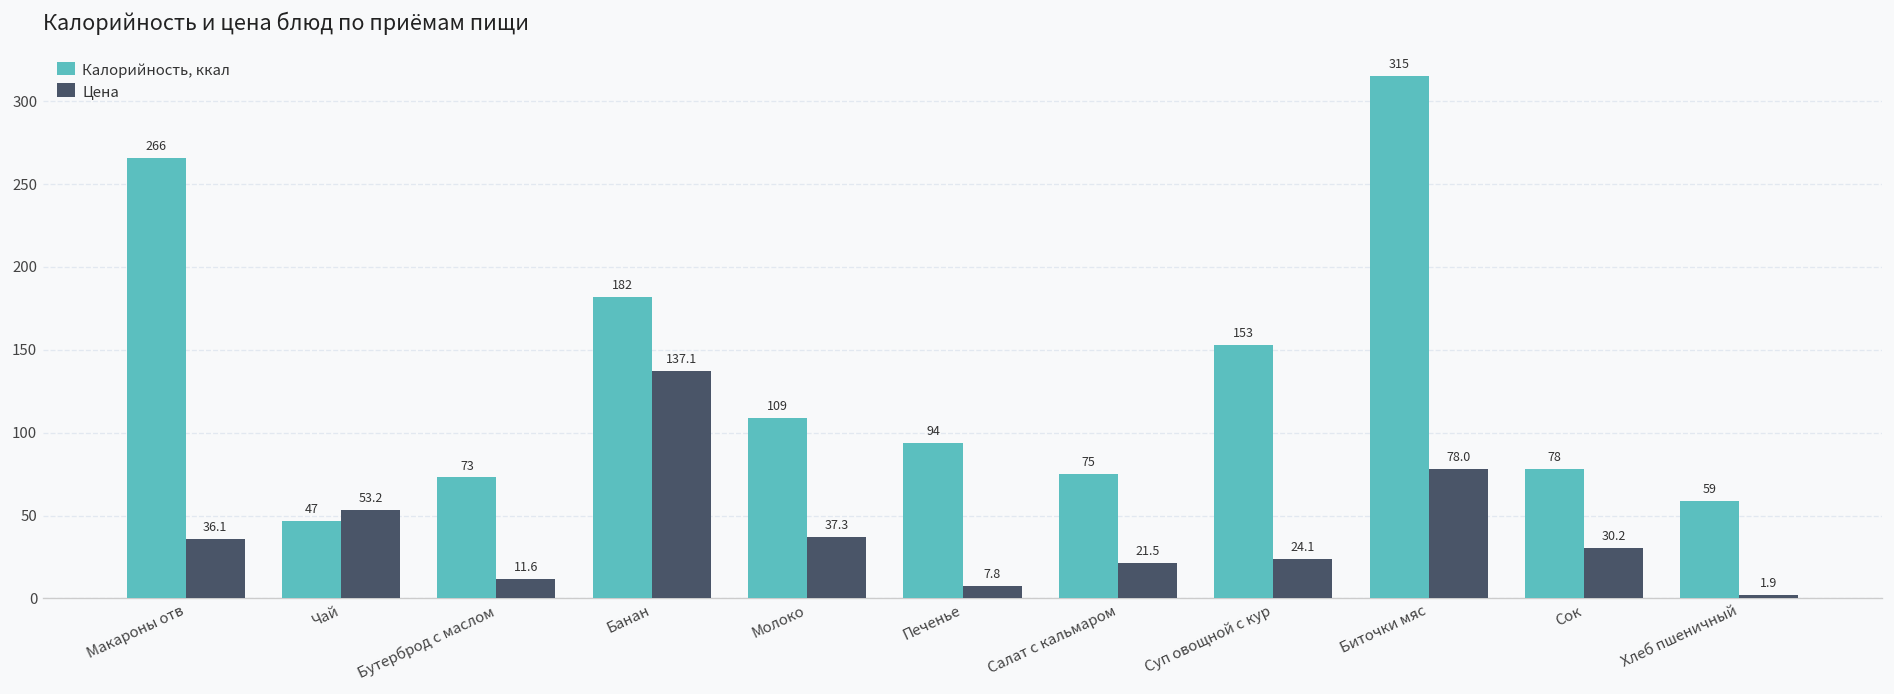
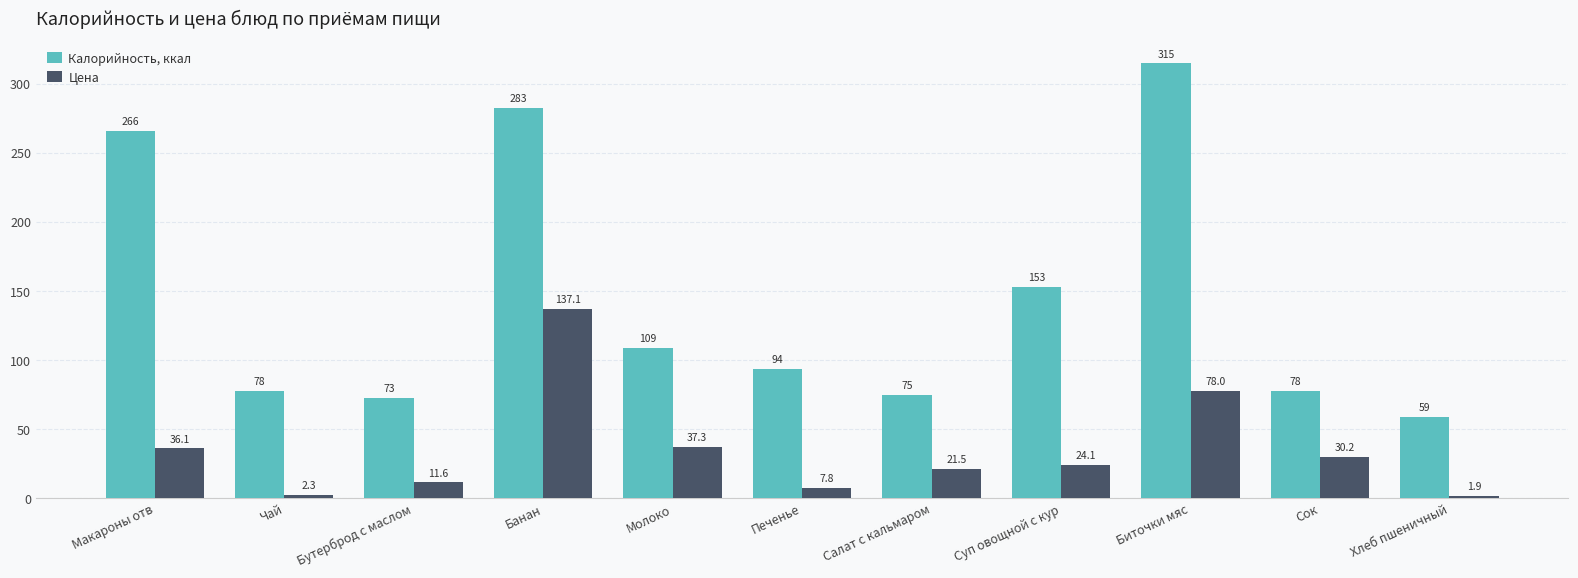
  {
    "Калорийность, ккал": {
      "Макароны отв": 266,
-     "Чай": 47,
+     "Чай": 78,
      "Бутерброд с маслом": 73,
-     "Банан": 182,
+     "Банан": 283,
      "Молоко": 109,
      "Печенье": 94,
      "Салат с кальмаром": 75,
      "Суп овощной с кур": 153,
      "Биточки мяс": 315,
      "Сок": 78,
      "Хлеб пшеничный": 59
    },
    "Цена": {
      "Макароны отв": 36.1,
-     "Чай": 53.2,
+     "Чай": 2.3,
      "Бутерброд с маслом": 11.6,
      "Банан": 137.1,
      "Молоко": 37.3,
      "Печенье": 7.8,
      "Салат с кальмаром": 21.5,
      "Суп овощной с кур": 24.1,
      "Биточки мяс": 78.0,
      "Сок": 30.2,
      "Хлеб пшеничный": 1.9
    }
  }
